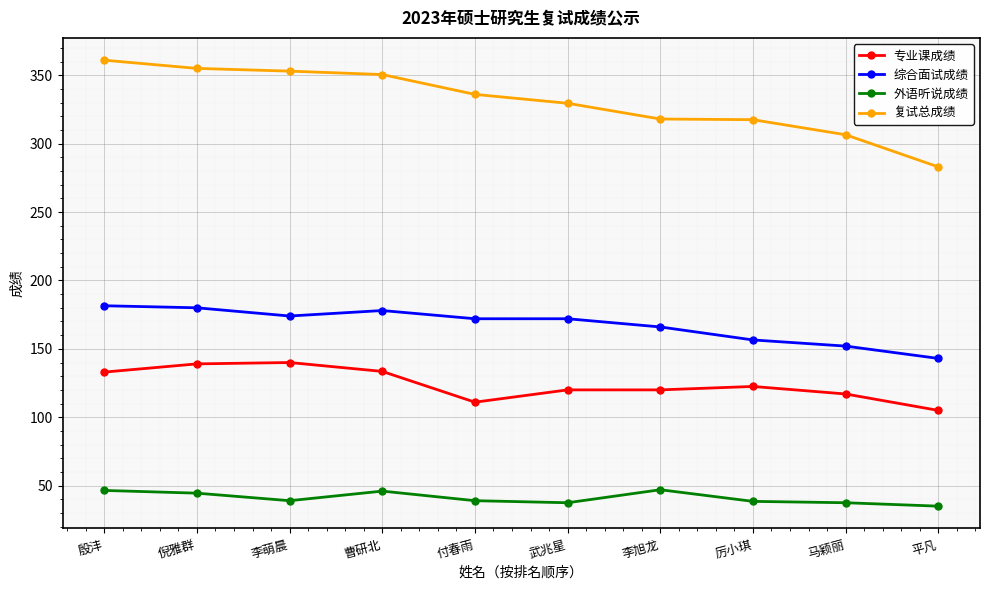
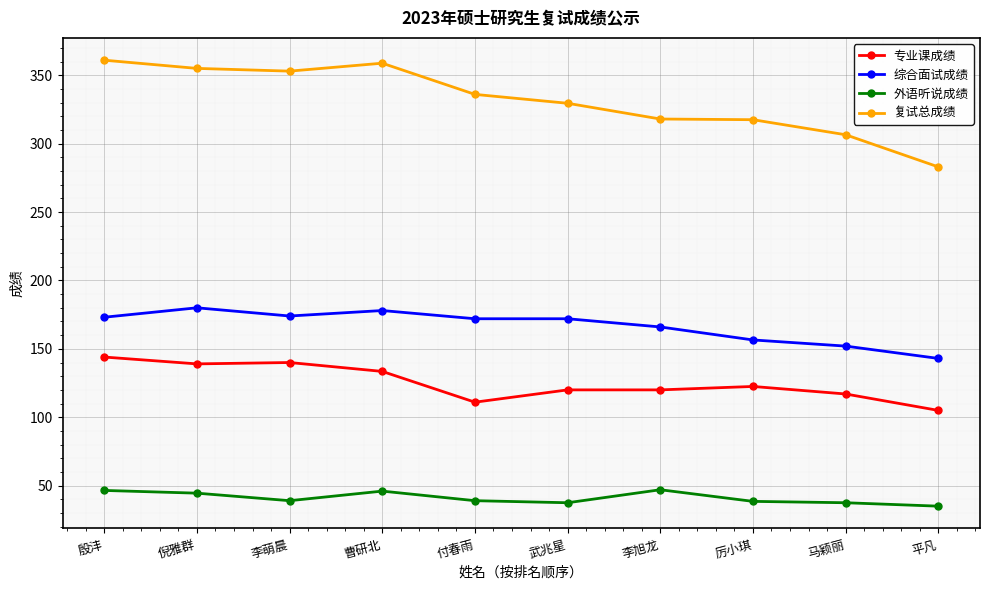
  {
    "专业课成绩": {
-     "殷沣": 133,
+     "殷沣": 144,
      "倪雅群": 139,
      "李萌晨": 140,
      "曹研北": 134,
      "付春雨": 111,
      "武兆星": 120,
      "李旭龙": 120,
      "厉小琪": 123,
      "马颖丽": 117,
      "平凡": 105
    },
    "综合面试成绩": {
-     "殷沣": 182,
+     "殷沣": 173,
      "倪雅群": 180,
      "李萌晨": 174,
      "曹研北": 178,
      "付春雨": 172,
      "武兆星": 172,
      "李旭龙": 166,
      "厉小琪": 157,
      "马颖丽": 152,
      "平凡": 143
    },
    "外语听说成绩": {
      "殷沣": 47,
      "倪雅群": 45,
      "李萌晨": 39,
      "曹研北": 46,
      "付春雨": 39,
      "武兆星": 38,
      "李旭龙": 47,
      "厉小琪": 39,
      "马颖丽": 38,
      "平凡": 35
    },
    "复试总成绩": {
      "殷沣": 361,
      "倪雅群": 355,
      "李萌晨": 353,
-     "曹研北": 351,
+     "曹研北": 359,
      "付春雨": 336,
      "武兆星": 330,
      "李旭龙": 318,
      "厉小琪": 318,
      "马颖丽": 307,
      "平凡": 283
    }
  }
